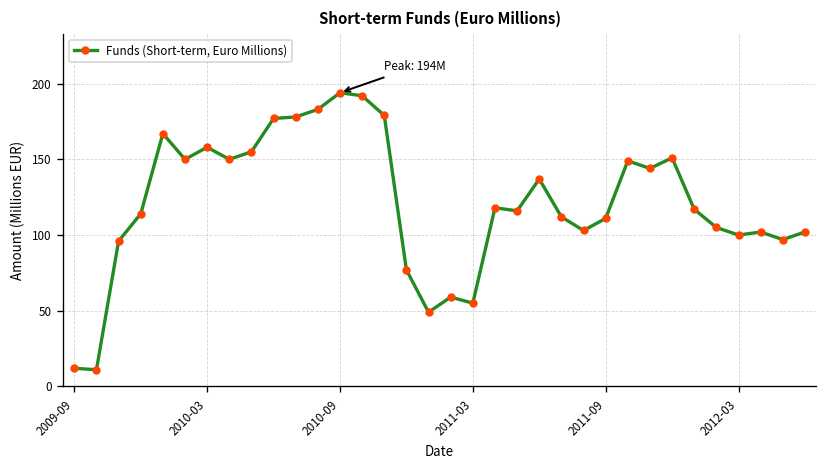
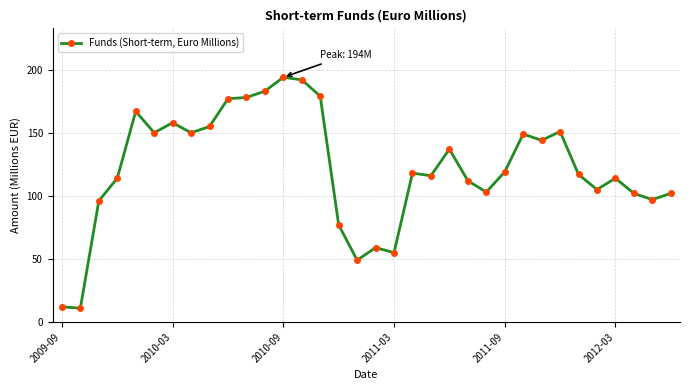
  {
    "2009-09": 12,
    "2010-03": 158,
    "2011-03": 55,
-   "2011-09": 111,
-   "2012-03": 100
+   "2011-09": 119,
+   "2012-03": 114
  }
